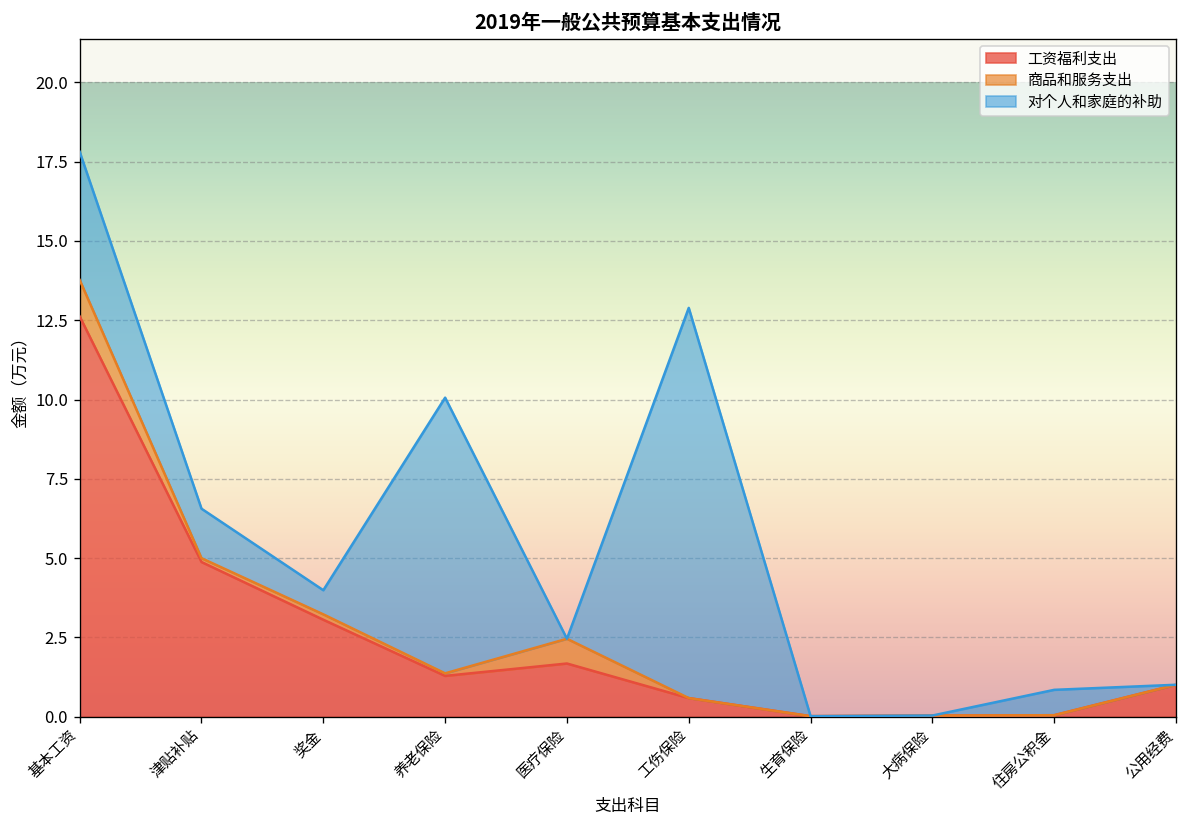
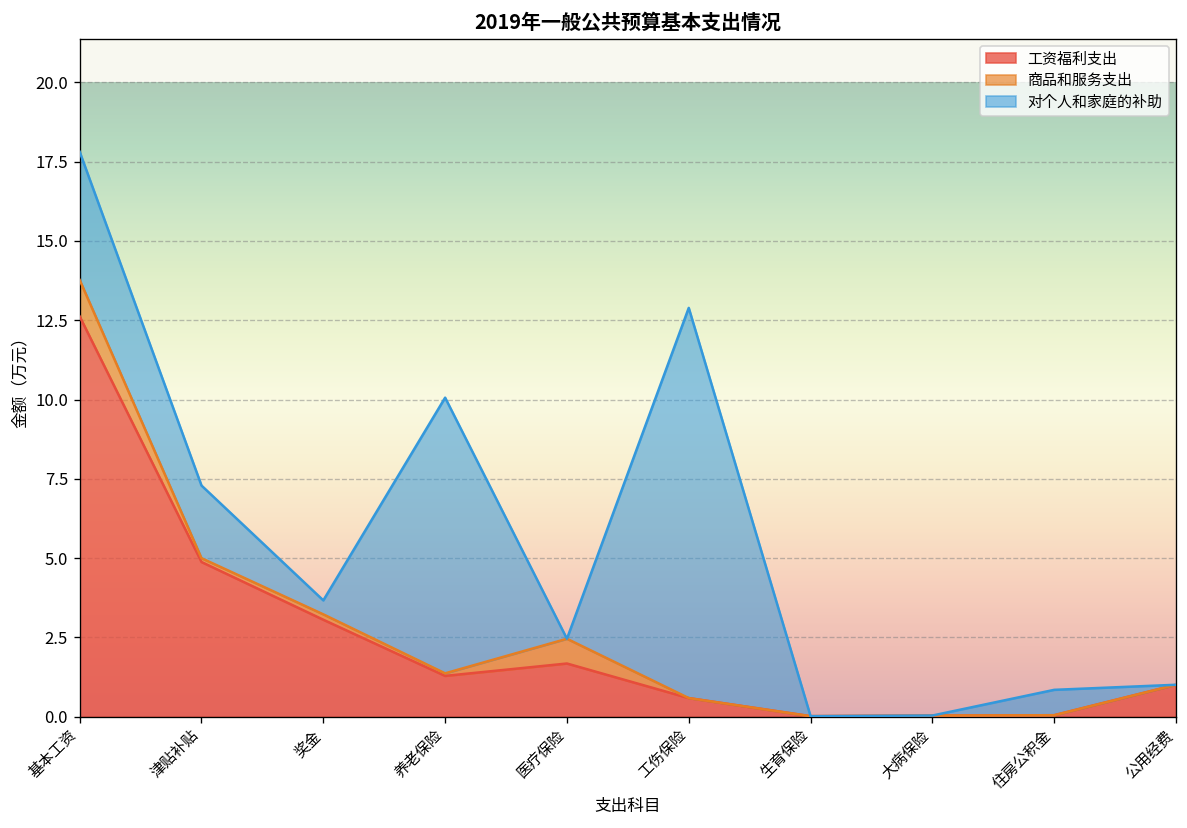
  {
    "对个人和家庭的补助": {
      "基本工资": 4.0,
-     "津贴补贴": 1.6,
-     "奖金": 0.8,
+     "津贴补贴": 2.3,
+     "奖金": 0.4,
      "养老保险": 8.7,
      "工伤保险": 12.3,
      "住房公积金": 0.8
    }
  }
